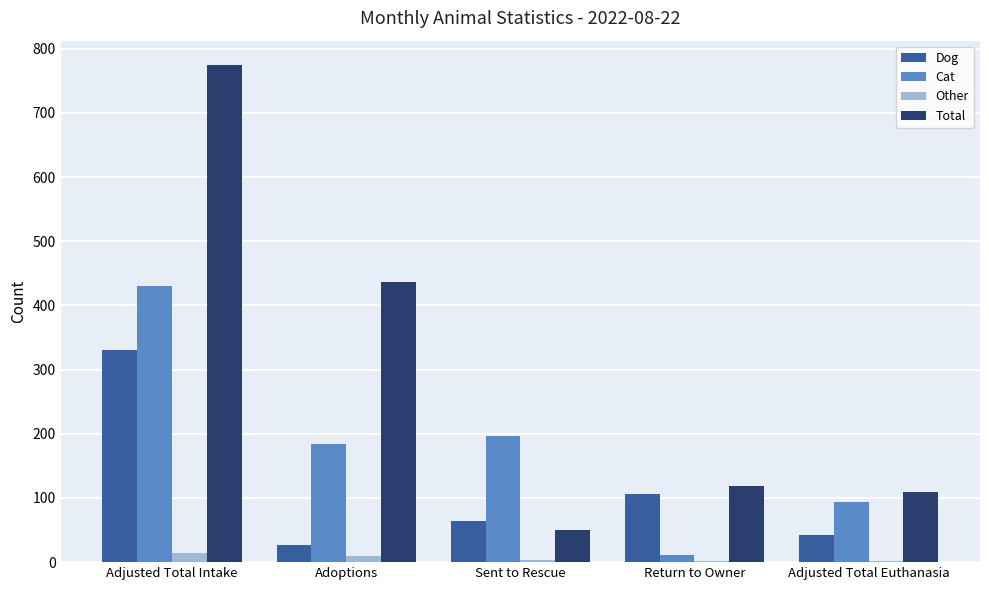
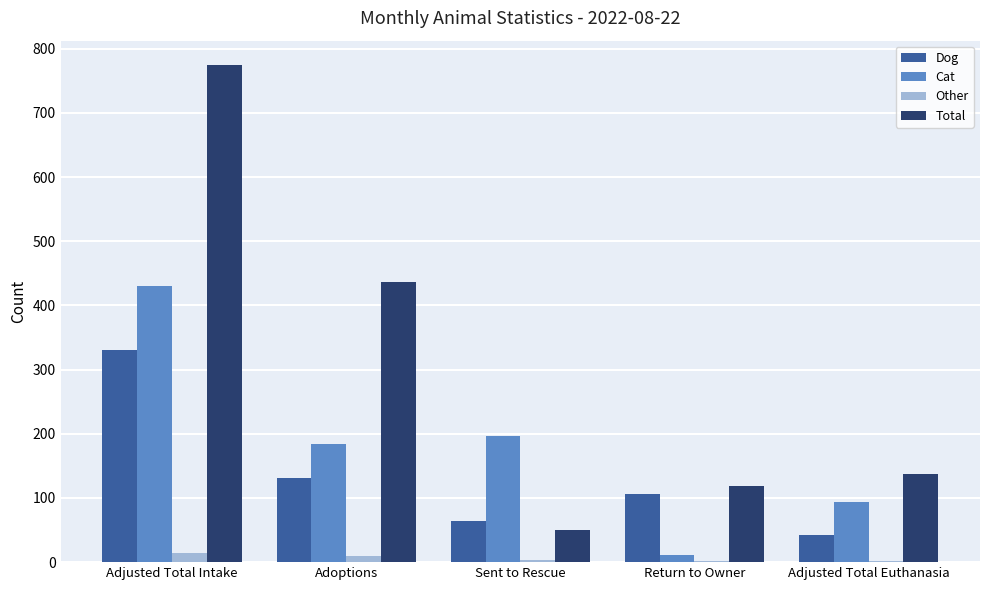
  {
    "Dog": {
      "Adjusted Total Intake": 330,
-     "Adoptions": 30,
+     "Adoptions": 130,
      "Sent to Rescue": 60,
      "Return to Owner": 110,
      "Adjusted Total Euthanasia": 40
    },
    "Cat": {
      "Adjusted Total Intake": 430,
      "Adoptions": 180,
      "Sent to Rescue": 200,
      "Return to Owner": 10,
      "Adjusted Total Euthanasia": 90
    },
    "Other": {
      "Adjusted Total Intake": 10,
      "Adoptions": 10
    },
    "Total": {
      "Adjusted Total Intake": 770,
      "Adoptions": 440,
      "Sent to Rescue": 50,
      "Return to Owner": 120,
-     "Adjusted Total Euthanasia": 110
+     "Adjusted Total Euthanasia": 140
    }
  }
